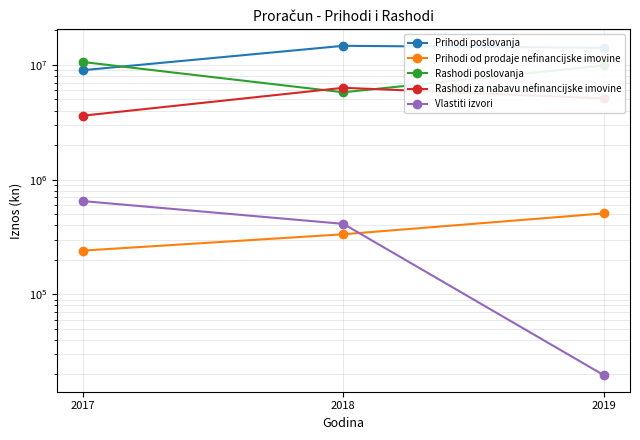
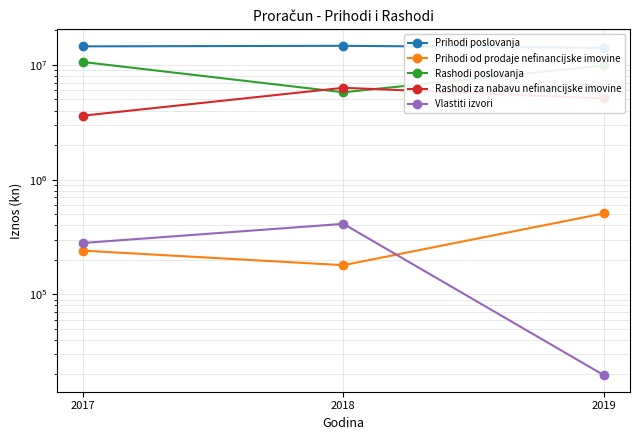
  {
    "Prihodi poslovanja": {
-     "2017": 9000000,
+     "2017": 15000000,
      "2018": 15000000
    },
    "Prihodi od prodaje nefinancijske imovine": {
      "2017": 240000,
-     "2018": 330000,
+     "2018": 180000,
      "2019": 500000
    },
    "Rashodi poslovanja": {
      "2017": 11000000,
      "2018": 6000000
    },
    "Rashodi za nabavu nefinancijske imovine": {
      "2017": 3600000,
      "2018": 6000000
    },
    "Vlastiti izvori": {
-     "2017": 700000,
+     "2017": 280000,
      "2018": 410000,
      "2019": 20000
    }
  }
